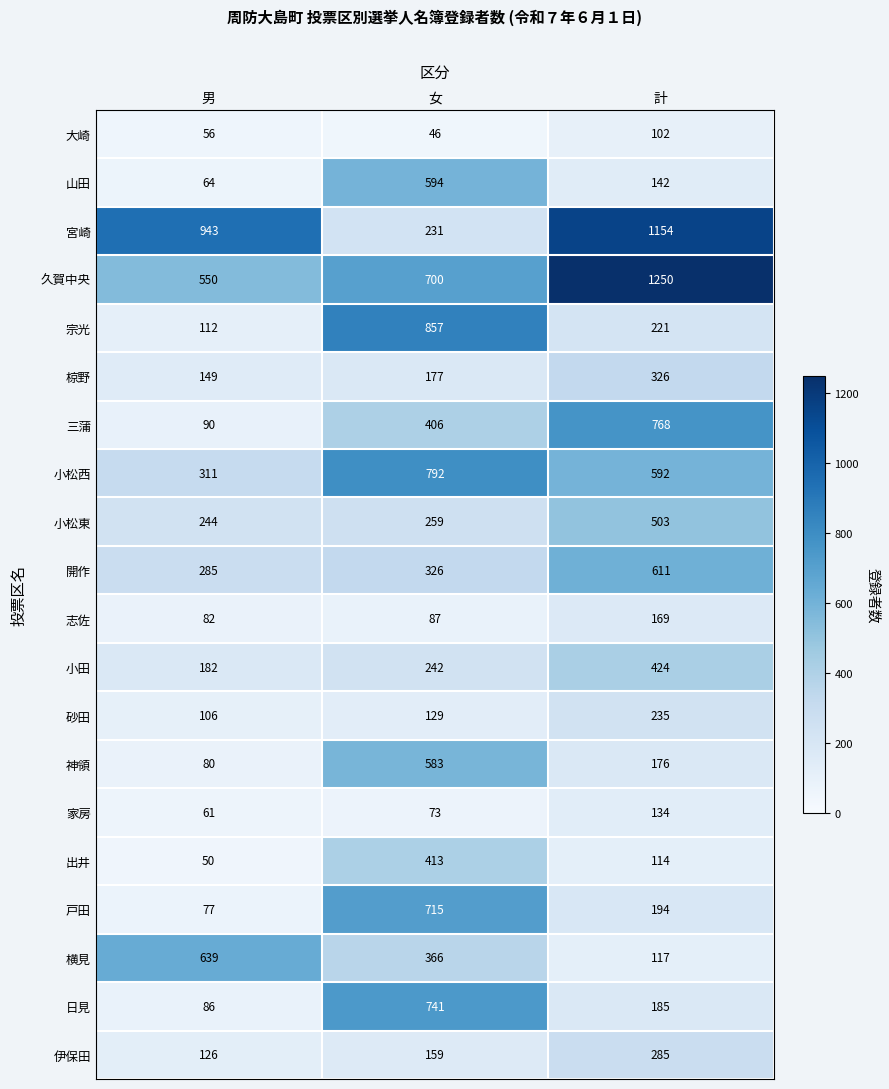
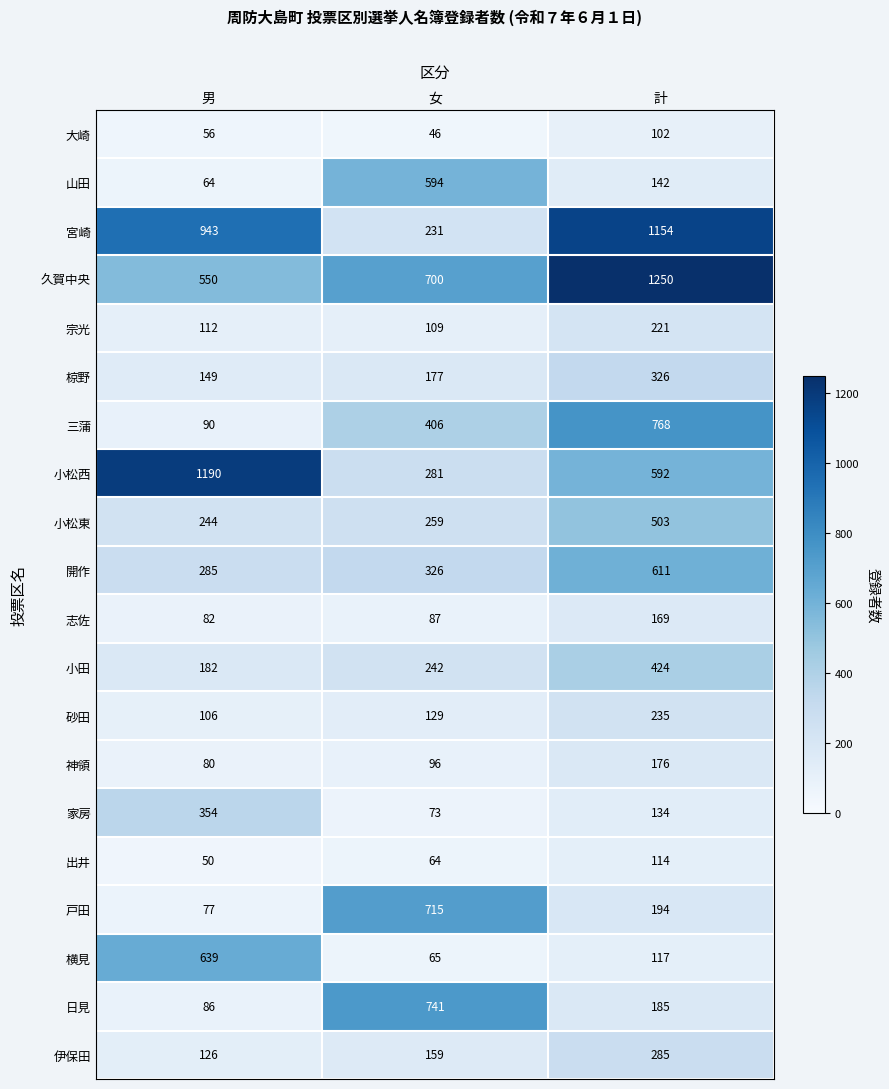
  {
    "大崎": {
      "男": 56,
      "女": 46,
      "計": 102
    },
    "山田": {
      "男": 64,
      "女": 594,
      "計": 142
    },
    "宮崎": {
      "男": 943,
      "女": 231,
      "計": 1154
    },
    "久賀中央": {
      "男": 550,
      "女": 700,
      "計": 1250
    },
    "宗光": {
      "男": 112,
-     "女": 857,
+     "女": 109,
      "計": 221
    },
    "椋野": {
      "男": 149,
      "女": 177,
      "計": 326
    },
    "三蒲": {
      "男": 90,
      "女": 406,
      "計": 768
    },
    "小松西": {
-     "男": 311,
-     "女": 792,
+     "男": 1190,
+     "女": 281,
      "計": 592
    },
    "小松東": {
      "男": 244,
      "女": 259,
      "計": 503
    },
    "開作": {
      "男": 285,
      "女": 326,
      "計": 611
    },
    "志佐": {
      "男": 82,
      "女": 87,
      "計": 169
    },
    "小田": {
      "男": 182,
      "女": 242,
      "計": 424
    },
    "砂田": {
      "男": 106,
      "女": 129,
      "計": 235
    },
    "神領": {
      "男": 80,
-     "女": 583,
+     "女": 96,
      "計": 176
    },
    "家房": {
-     "男": 61,
+     "男": 354,
      "女": 73,
      "計": 134
    },
    "出井": {
      "男": 50,
-     "女": 413,
+     "女": 64,
      "計": 114
    },
    "戸田": {
      "男": 77,
      "女": 715,
      "計": 194
    },
    "横見": {
      "男": 639,
-     "女": 366,
+     "女": 65,
      "計": 117
    },
    "日見": {
      "男": 86,
      "女": 741,
      "計": 185
    },
    "伊保田": {
      "男": 126,
      "女": 159,
      "計": 285
    }
  }
